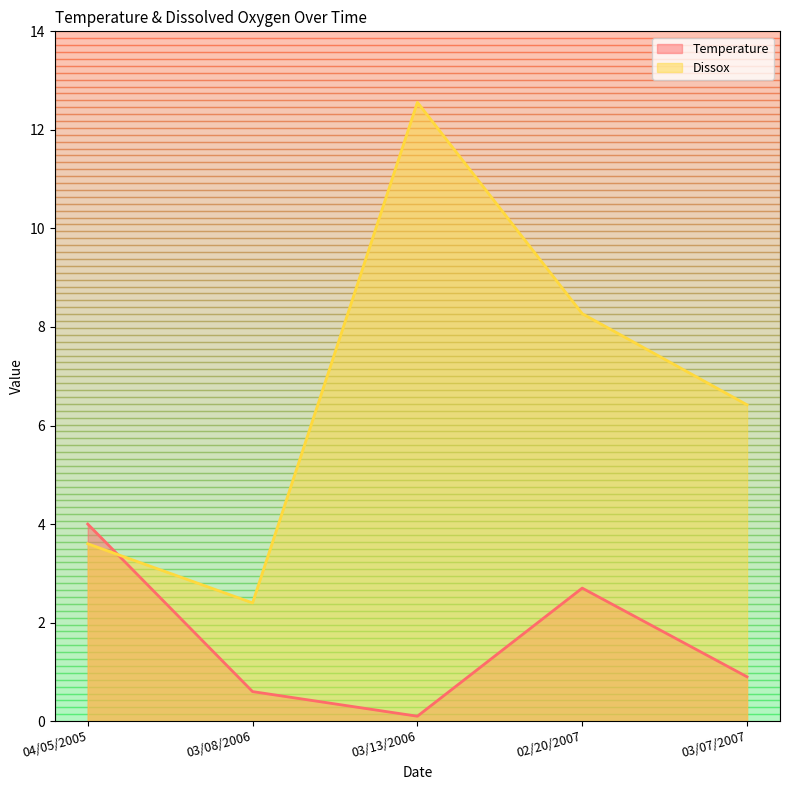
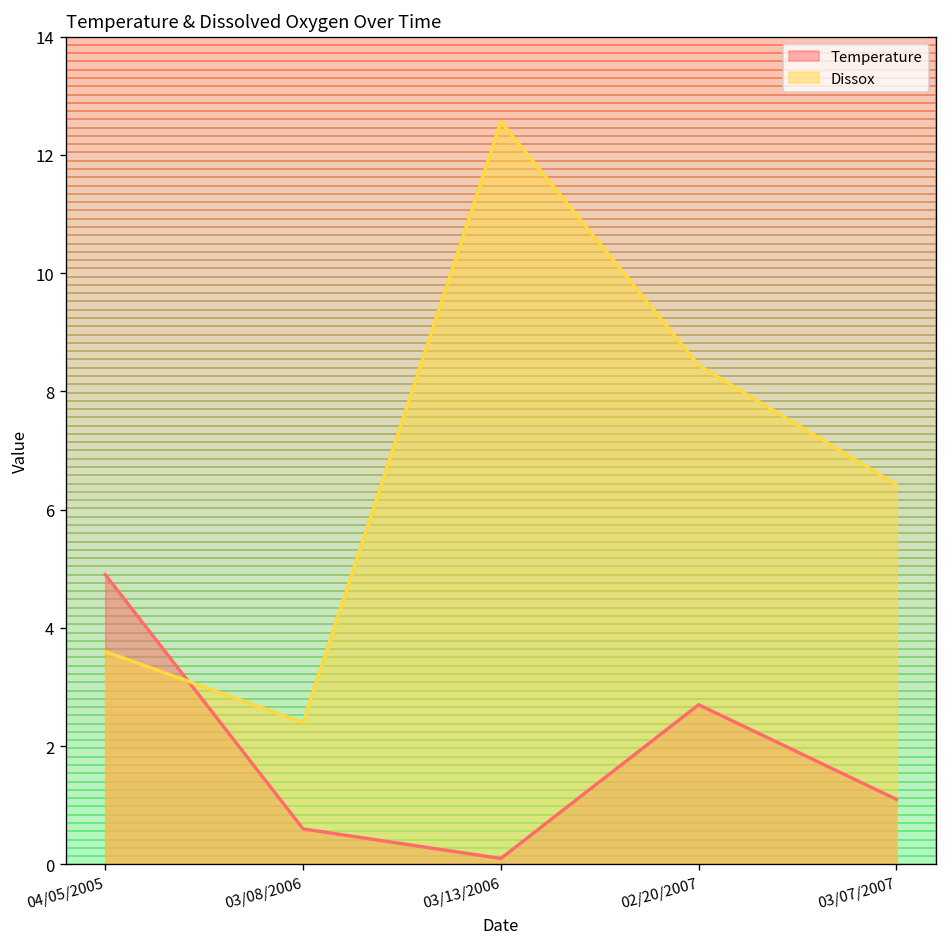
  {
    "Temperature": {
-     "04/05/2005": 4.0,
+     "04/05/2005": 4.9,
      "03/08/2006": 0.6,
      "03/13/2006": 0.1,
      "02/20/2007": 2.7,
-     "03/07/2007": 0.9
+     "03/07/2007": 1.1
    },
    "Dissox": {
      "04/05/2005": 3.6,
      "03/08/2006": 2.4,
      "03/13/2006": 12.6,
-     "02/20/2007": 8.3,
+     "02/20/2007": 8.4,
      "03/07/2007": 6.4
    }
  }
